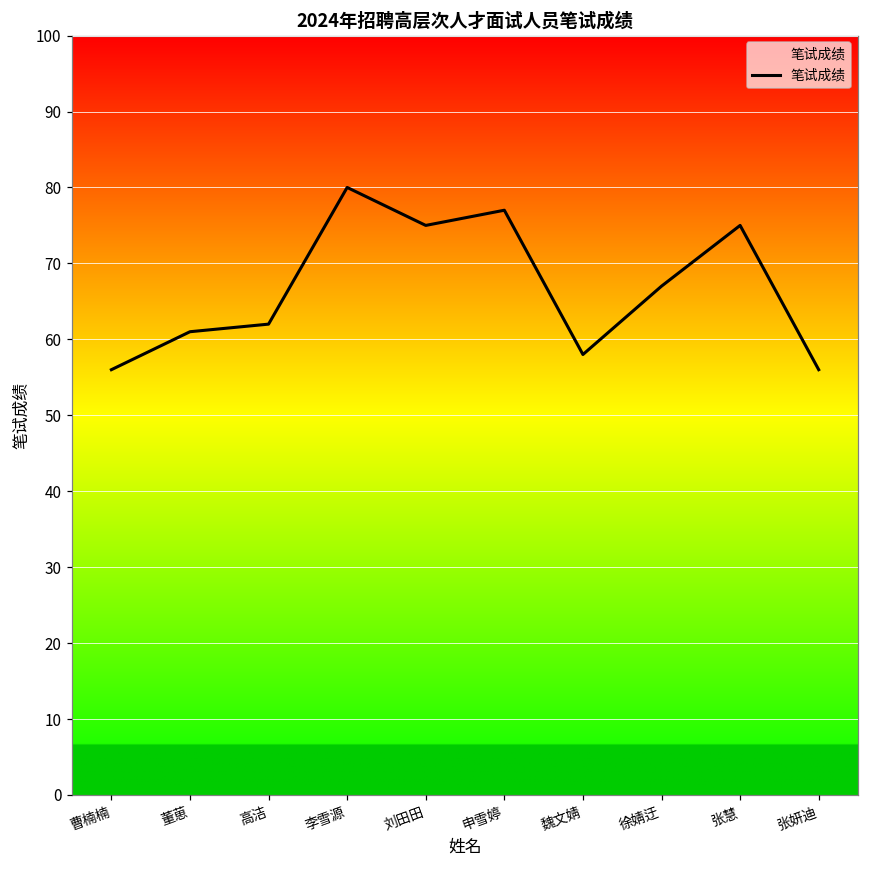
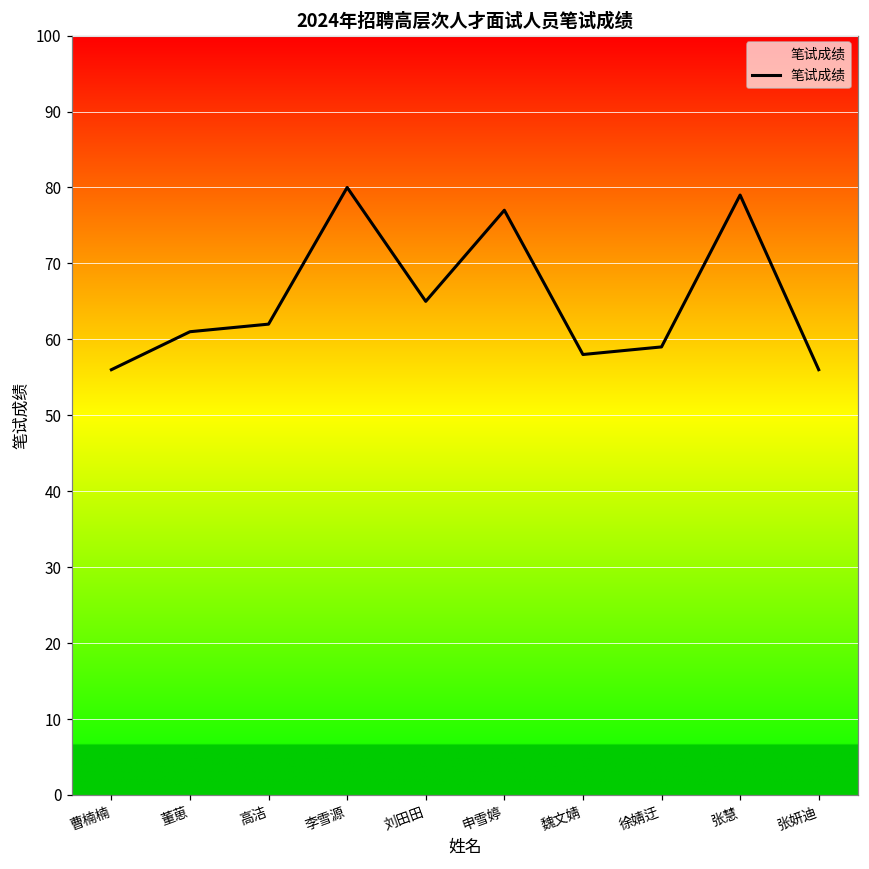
  {
    "曹楠楠": 56,
    "董葸": 61,
    "高洁": 62,
    "李雪源": 80,
-   "刘田田": 75,
+   "刘田田": 65,
    "申雪婷": 77,
    "魏文婧": 58,
-   "徐婧迂": 67,
-   "张慧": 75,
+   "徐婧迂": 59,
+   "张慧": 79,
    "张妍迪": 56
  }
